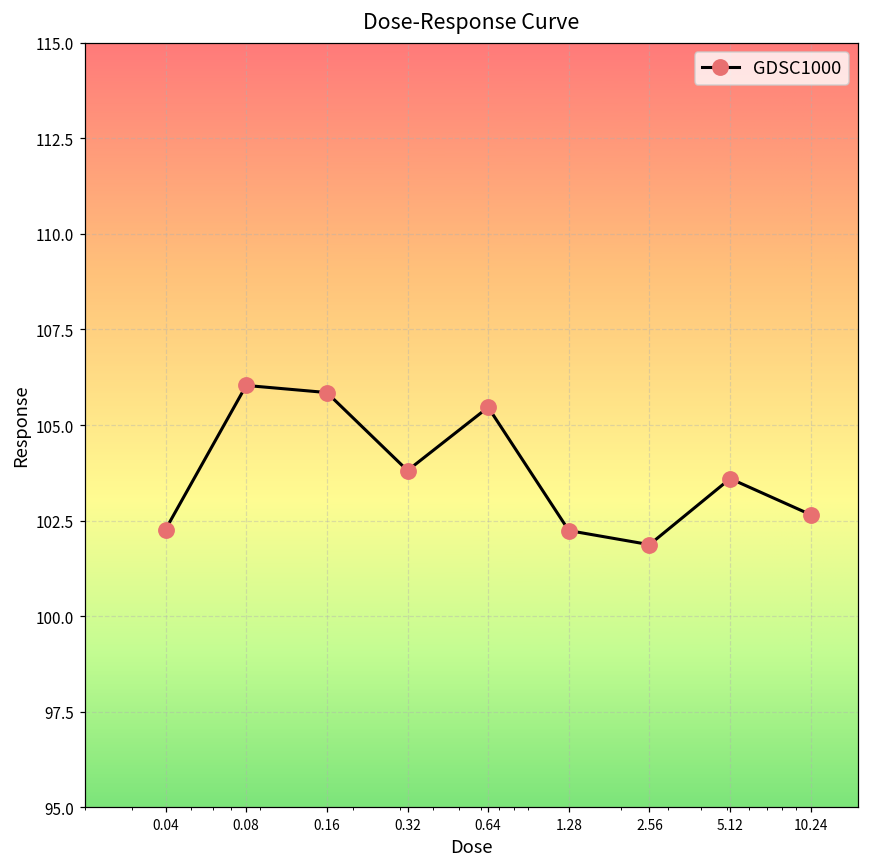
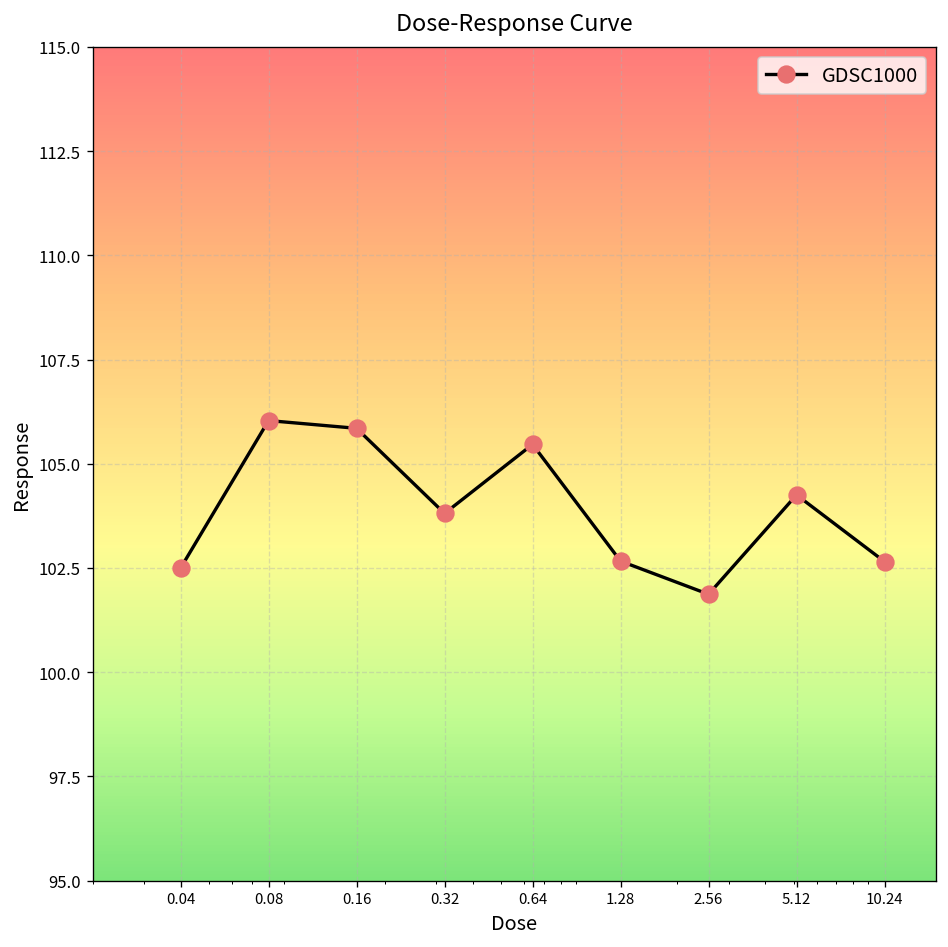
  {
-   "0.04": 102.3,
+   "0.04": 102.5,
    "0.08": 106.0,
    "0.16": 105.9,
    "0.32": 103.8,
    "0.64": 105.5,
-   "1.28": 102.2,
+   "1.28": 102.7,
    "2.56": 101.9,
-   "5.12": 103.6,
+   "5.12": 104.3,
    "10.24": 102.7
  }
